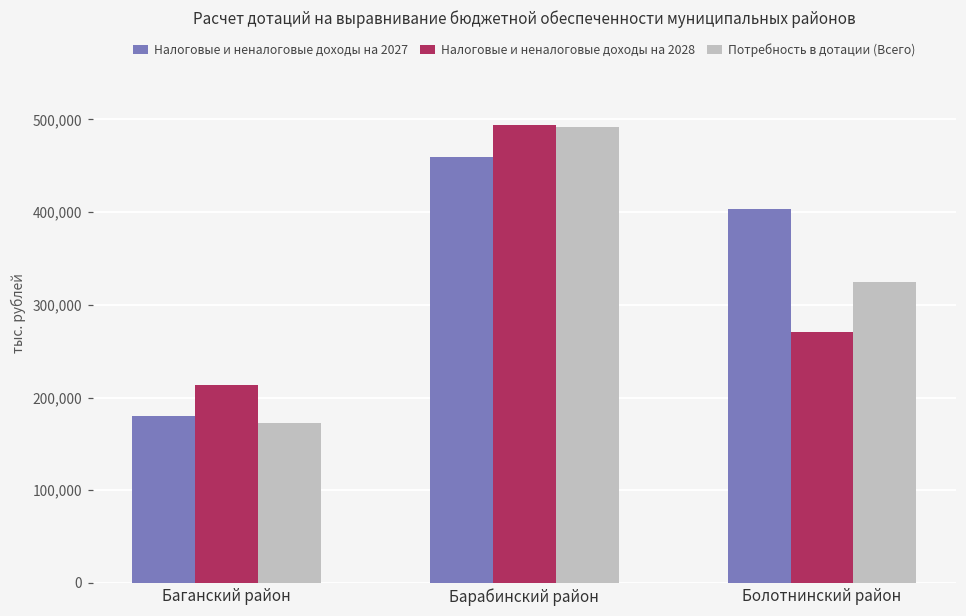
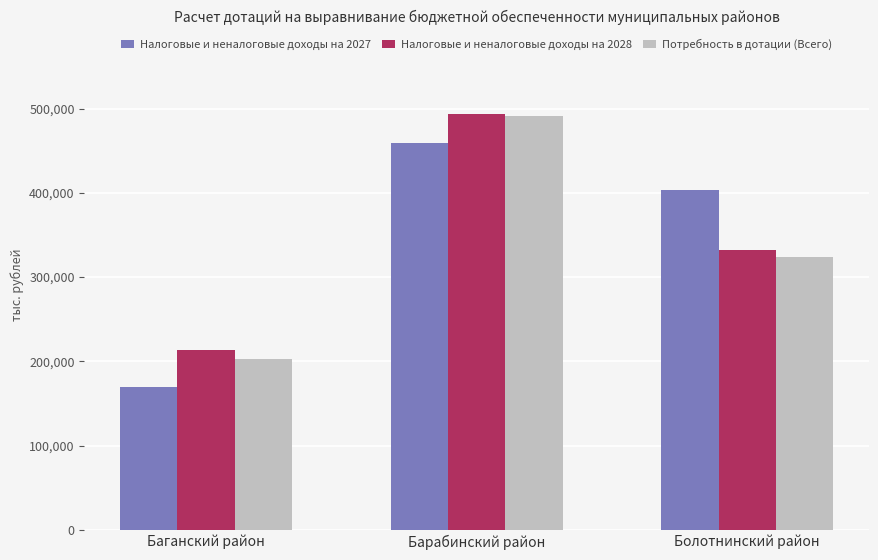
  {
    "Налоговые и неналоговые доходы на 2027": {
-     "Баганский район": "180,000",
+     "Баганский район": "170,000",
      "Барабинский район": "460,000",
      "Болотнинский район": "400,000"
    },
    "Налоговые и неналоговые доходы на 2028": {
      "Баганский район": "210,000",
      "Барабинский район": "490,000",
-     "Болотнинский район": "270,000"
+     "Болотнинский район": "330,000"
    },
    "Потребность в дотации (Всего)": {
-     "Баганский район": "170,000",
+     "Баганский район": "200,000",
      "Барабинский район": "490,000",
      "Болотнинский район": "320,000"
    }
  }
